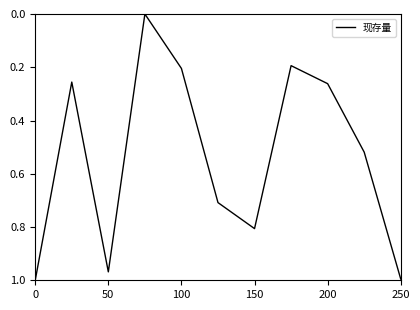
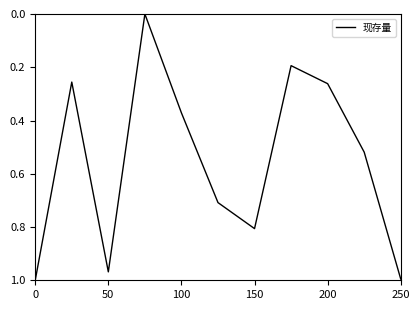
  {
    "0": 1.00,
    "50": 0.97,
-   "100": 0.20,
+   "100": 0.37,
    "150": 0.81,
    "200": 0.26,
    "250": 1.00
  }
